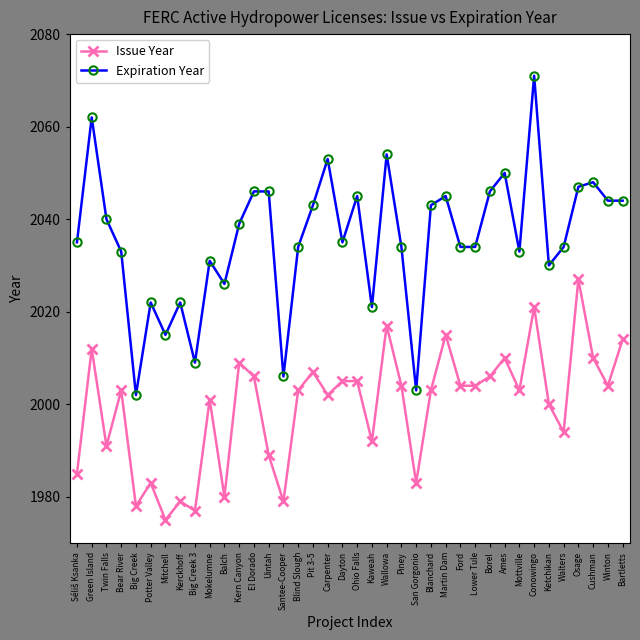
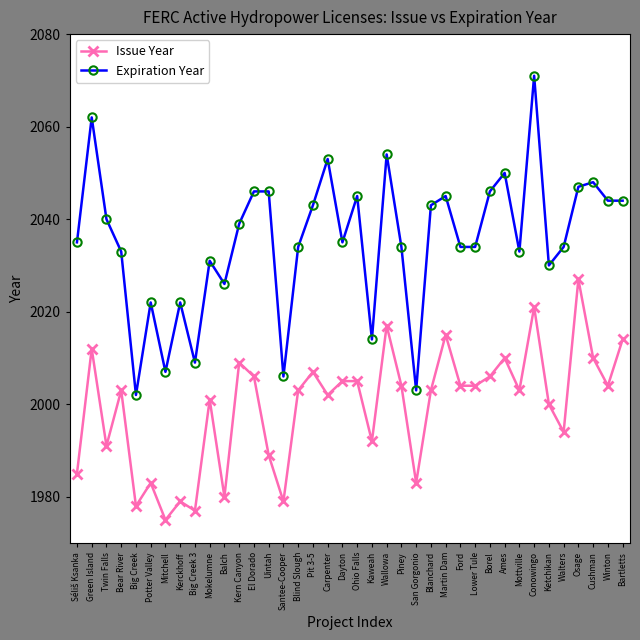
  {
    "Issue Year": {
      "Séliš Ksanka": 1985,
      "Green Island": 2012,
      "Twin Falls": 1991,
      "Bear River": 2003,
      "Big Creek": 1978,
      "Potter Valley": 1983,
      "Mitchell": 1975,
      "Kerckhoff": 1979,
      "Big Creek 3": 1977,
      "Mokelumne": 2001,
      "Balch": 1980,
      "Kern Canyon": 2009,
      "El Dorado": 2006,
      "Uintah": 1989,
      "Santee-Cooper": 1979,
      "Blind Slough": 2003,
      "Pit 3-5": 2007,
      "Carpenter": 2002,
      "Dayton": 2005,
      "Ohio Falls": 2005,
      "Kaweah": 1992,
      "Wallowa": 2017,
      "Piney": 2004,
      "San Gorgonio": 1983,
      "Blanchard": 2003,
      "Martin Dam": 2015,
      "Ford": 2004,
      "Lower Tule": 2004,
      "Borel": 2006,
      "Ames": 2010,
      "Mottville": 2003,
      "Conowingo": 2021,
      "Ketchikan": 2000,
      "Walters": 1994,
      "Osage": 2027,
      "Cushman": 2010,
      "Winton": 2004,
      "Bartletts": 2014
    },
    "Expiration Year": {
      "Séliš Ksanka": 2035,
      "Green Island": 2062,
      "Twin Falls": 2040,
      "Bear River": 2033,
      "Big Creek": 2002,
      "Potter Valley": 2022,
-     "Mitchell": 2015,
+     "Mitchell": 2007,
      "Kerckhoff": 2022,
      "Big Creek 3": 2009,
      "Mokelumne": 2031,
      "Balch": 2026,
      "Kern Canyon": 2039,
      "El Dorado": 2046,
      "Uintah": 2046,
      "Santee-Cooper": 2006,
      "Blind Slough": 2034,
      "Pit 3-5": 2043,
      "Carpenter": 2053,
      "Dayton": 2035,
      "Ohio Falls": 2045,
-     "Kaweah": 2021,
+     "Kaweah": 2014,
      "Wallowa": 2054,
      "Piney": 2034,
      "San Gorgonio": 2003,
      "Blanchard": 2043,
      "Martin Dam": 2045,
      "Ford": 2034,
      "Lower Tule": 2034,
      "Borel": 2046,
      "Ames": 2050,
      "Mottville": 2033,
      "Conowingo": 2071,
      "Ketchikan": 2030,
      "Walters": 2034,
      "Osage": 2047,
      "Cushman": 2048,
      "Winton": 2044,
      "Bartletts": 2044
    }
  }
